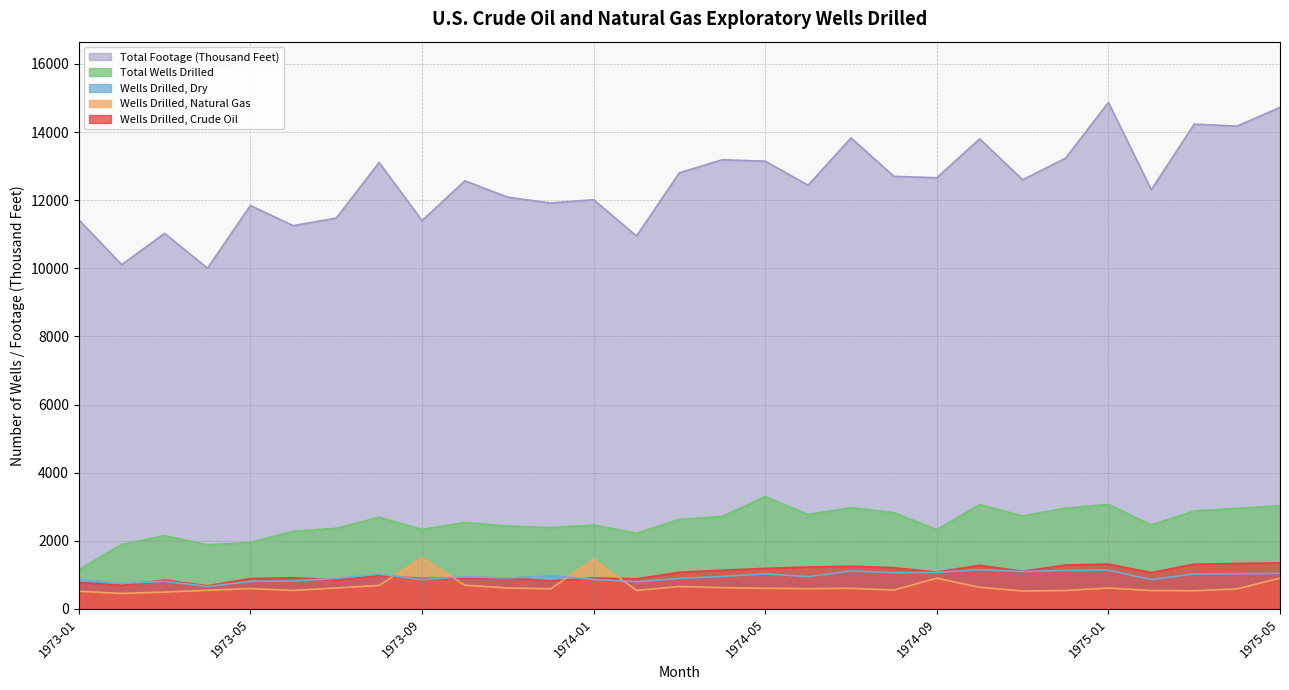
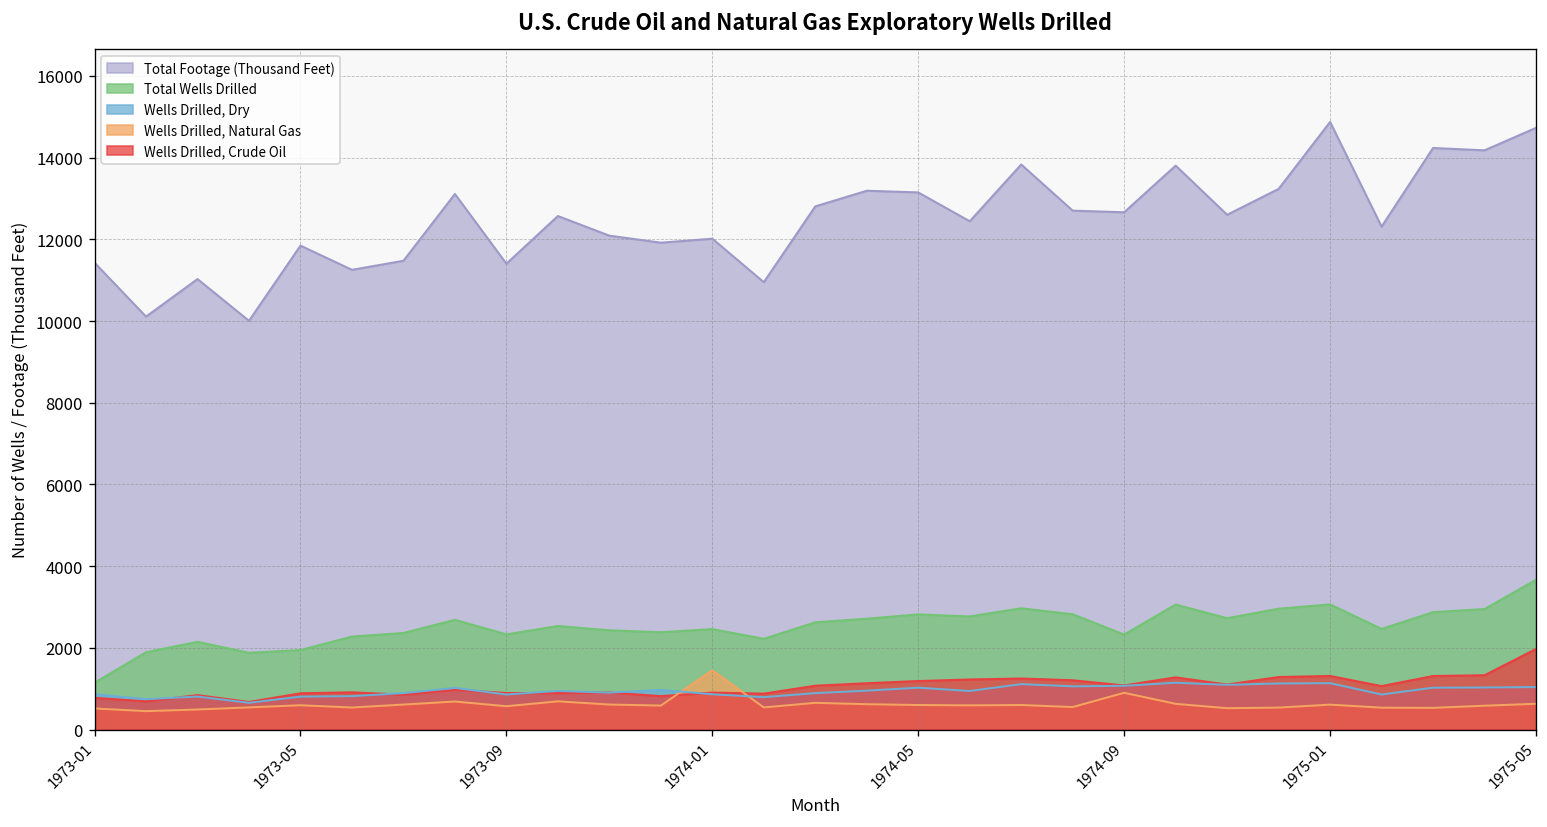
  {
    "Total Wells Drilled": {
      "1973-01": 1200,
      "1973-05": 1900,
      "1973-09": 2300,
      "1974-01": 2500,
-     "1974-05": 3300,
+     "1974-05": 2800,
      "1974-09": 2300,
      "1975-01": 3100,
-     "1975-05": 3000
+     "1975-05": 3700
    },
    "Wells Drilled, Natural Gas": {
      "1973-01": 500,
      "1973-05": 600,
-     "1973-09": 1500,
+     "1973-09": 600,
      "1974-01": 1500,
      "1974-05": 600,
      "1974-09": 900,
      "1975-01": 600,
-     "1975-05": 900
+     "1975-05": 600
    },
    "Wells Drilled, Crude Oil": {
      "1973-01": 800,
      "1973-05": 900,
      "1974-05": 1200,
      "1975-01": 1300,
-     "1975-05": 1400
+     "1975-05": 2000
    }
  }
